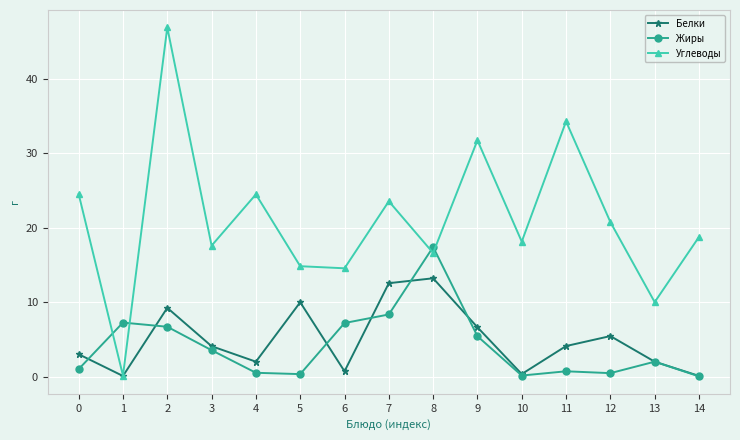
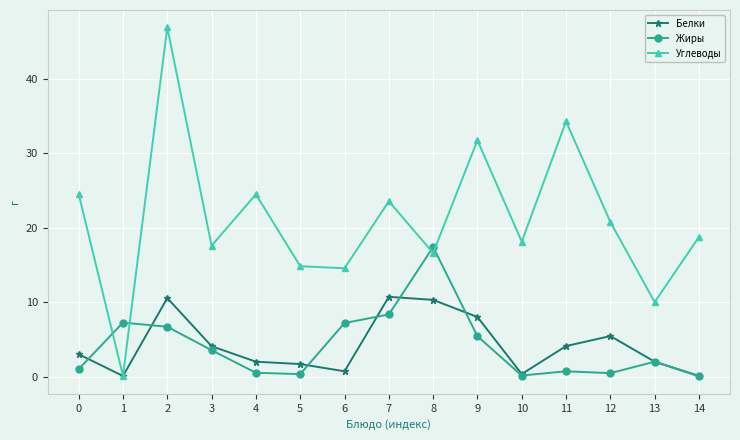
  {
    "Белки": {
      "0": 3,
-     "2": 9,
+     "2": 11,
      "3": 4,
      "4": 2,
-     "5": 10,
+     "5": 2,
      "6": 1,
-     "7": 13,
-     "8": 13,
-     "9": 7,
+     "7": 11,
+     "8": 10,
+     "9": 8,
      "11": 4,
      "12": 5
    }
  }
